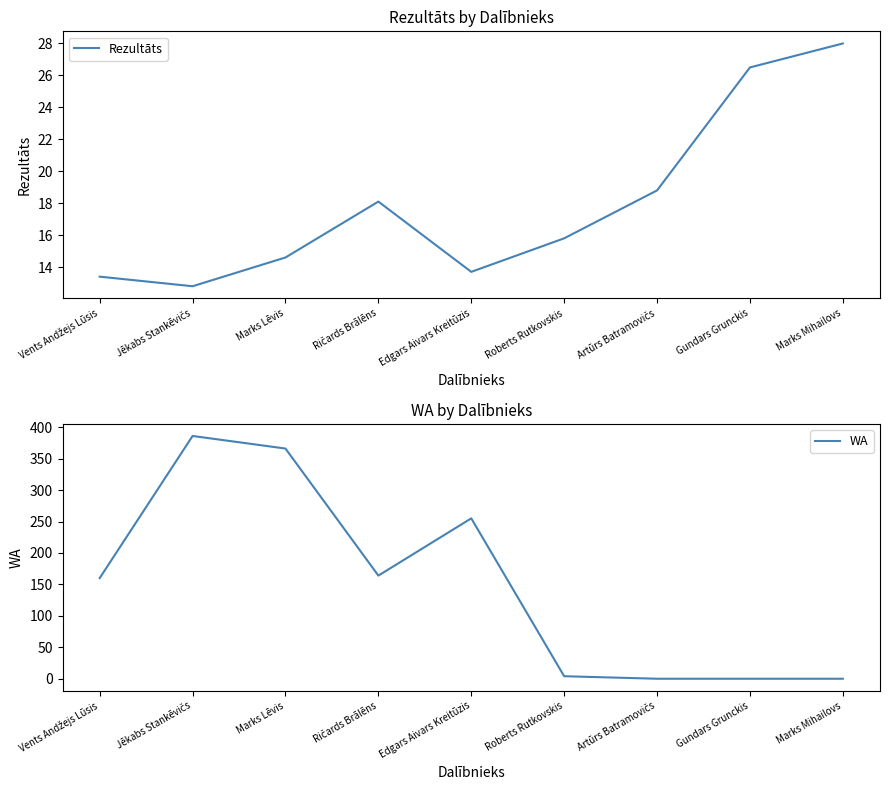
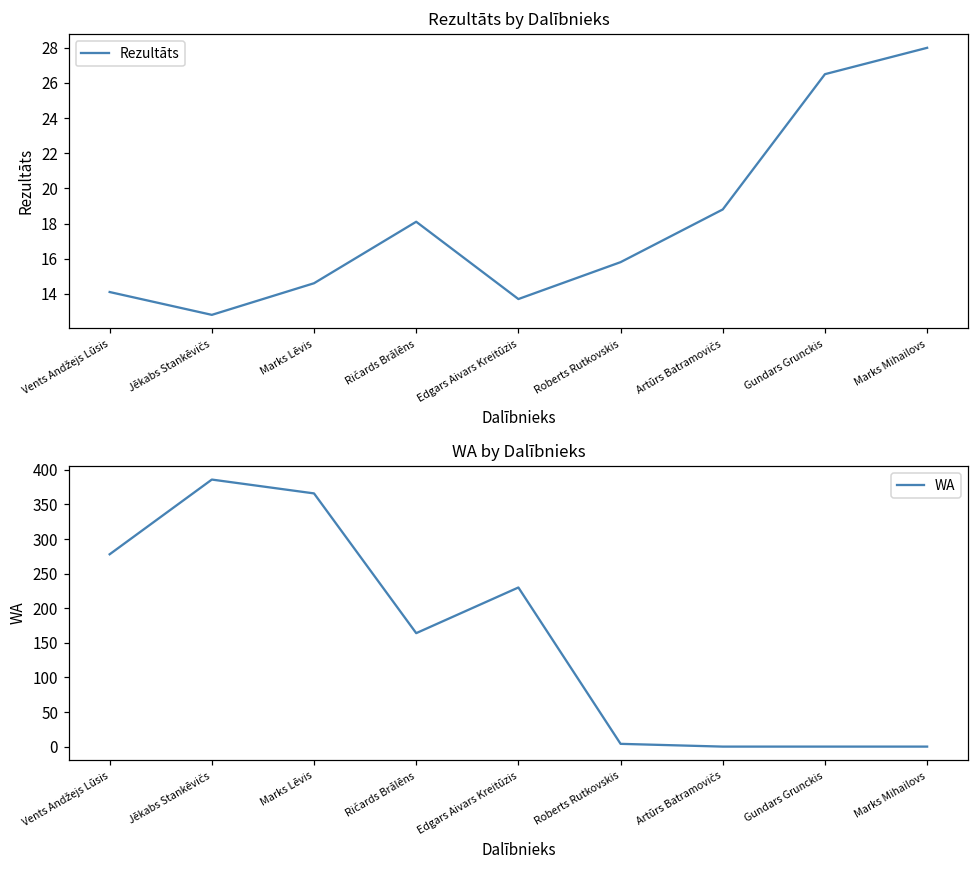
  {
    "Rezultāts by Dalībnieks": {
-     "Vents Andžejs Lūsis": 13.4,
+     "Vents Andžejs Lūsis": 14.1,
      "Jēkabs Stankēvičs": 12.8,
      "Marks Lēvis": 14.6,
      "Ričards Brālēns": 18.1,
      "Edgars Aivars Kreitūzis": 13.7,
      "Roberts Rutkovskis": 15.8,
      "Artūrs Batramovičs": 18.8,
      "Gundars Grunckis": 26.5,
      "Marks Mihailovs": 28.0
    },
    "WA by Dalībnieks": {
-     "Vents Andžejs Lūsis": 160,
+     "Vents Andžejs Lūsis": 280,
      "Jēkabs Stankēvičs": 390,
      "Marks Lēvis": 370,
      "Ričards Brālēns": 160,
-     "Edgars Aivars Kreitūzis": 260,
+     "Edgars Aivars Kreitūzis": 230,
      "Roberts Rutkovskis": 0,
      "Artūrs Batramovičs": 0,
      "Gundars Grunckis": 0,
      "Marks Mihailovs": 0
    }
  }
